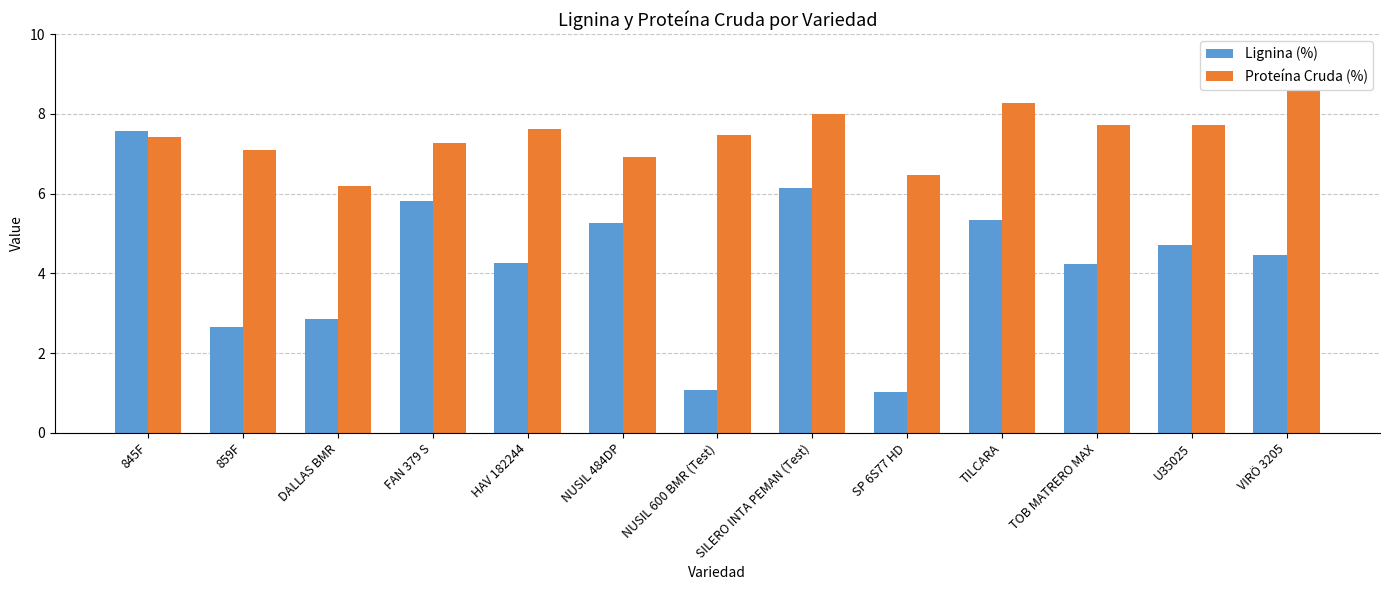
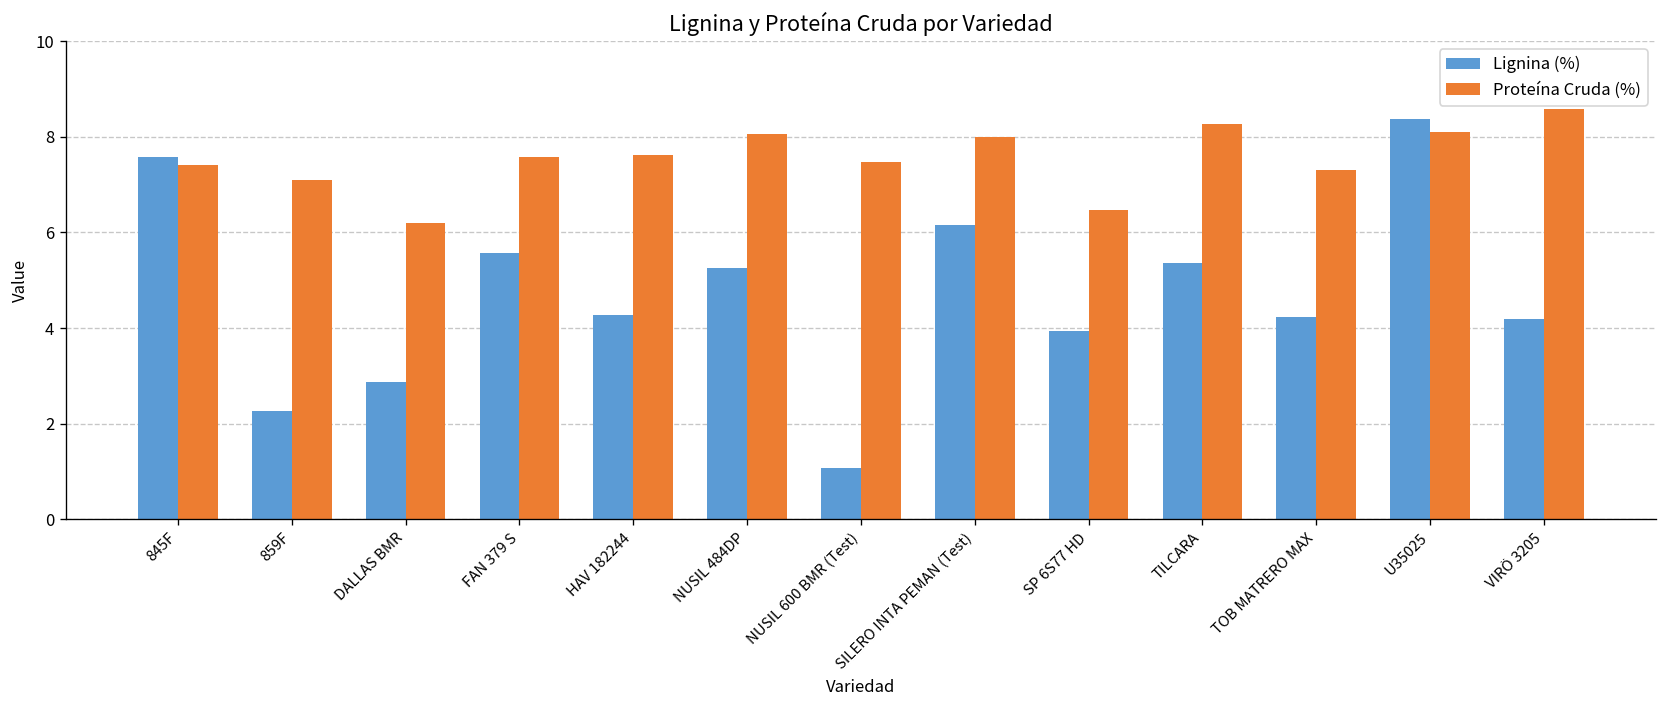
  {
    "Lignina (%)": {
      "845F": 7.6,
-     "859F": 2.7,
+     "859F": 2.3,
      "DALLAS BMR": 2.9,
-     "FAN 379 S": 5.8,
+     "FAN 379 S": 5.6,
      "HAV 182244": 4.3,
      "NUSIL 484DP": 5.3,
      "NUSIL 600 BMR (Test)": 1.1,
      "SILERO INTA PEMAN (Test)": 6.1,
-     "SP 6S77 HD": 1.0,
+     "SP 6S77 HD": 3.9,
      "TILCARA": 5.4,
      "TOB MATRERO MAX": 4.2,
-     "U35025": 4.7,
-     "VIRÖ 3205": 4.5
+     "U35025": 8.4,
+     "VIRÖ 3205": 4.2
    },
    "Proteína Cruda (%)": {
      "845F": 7.4,
      "859F": 7.1,
      "DALLAS BMR": 6.2,
-     "FAN 379 S": 7.3,
+     "FAN 379 S": 7.6,
      "HAV 182244": 7.6,
-     "NUSIL 484DP": 6.9,
+     "NUSIL 484DP": 8.1,
      "NUSIL 600 BMR (Test)": 7.5,
      "SILERO INTA PEMAN (Test)": 8.0,
      "SP 6S77 HD": 6.5,
      "TILCARA": 8.3,
-     "TOB MATRERO MAX": 7.7,
-     "U35025": 7.7,
+     "TOB MATRERO MAX": 7.3,
+     "U35025": 8.1,
      "VIRÖ 3205": 8.6
    }
  }
